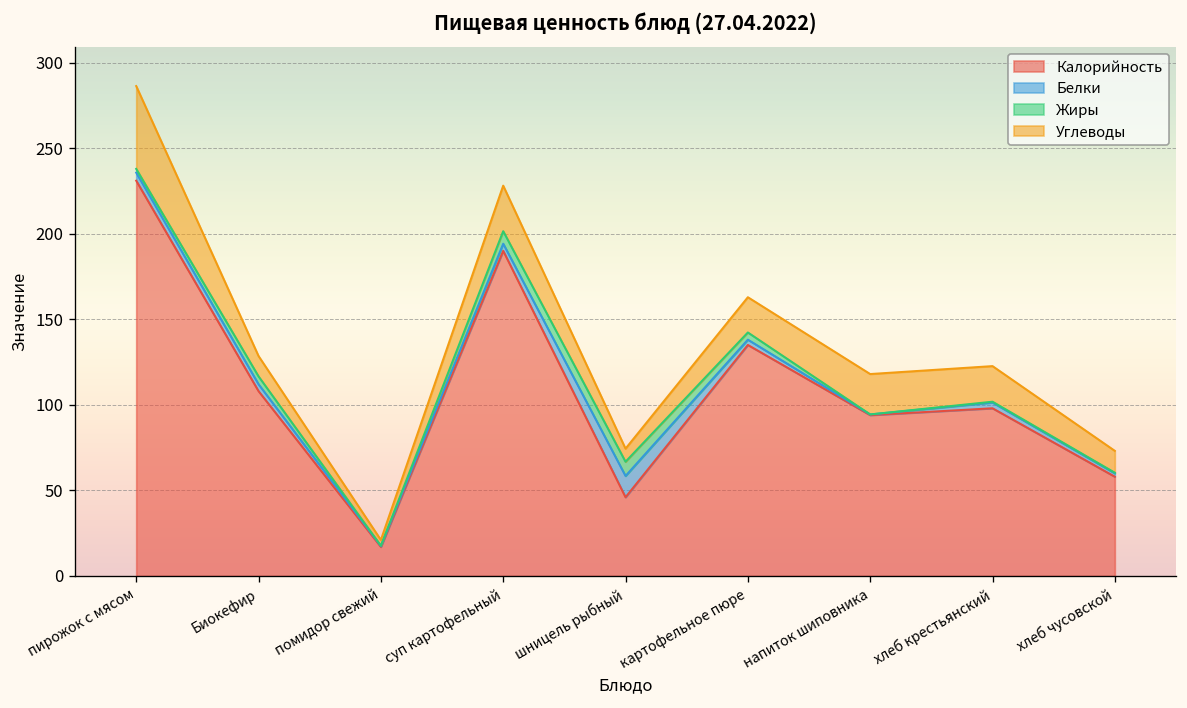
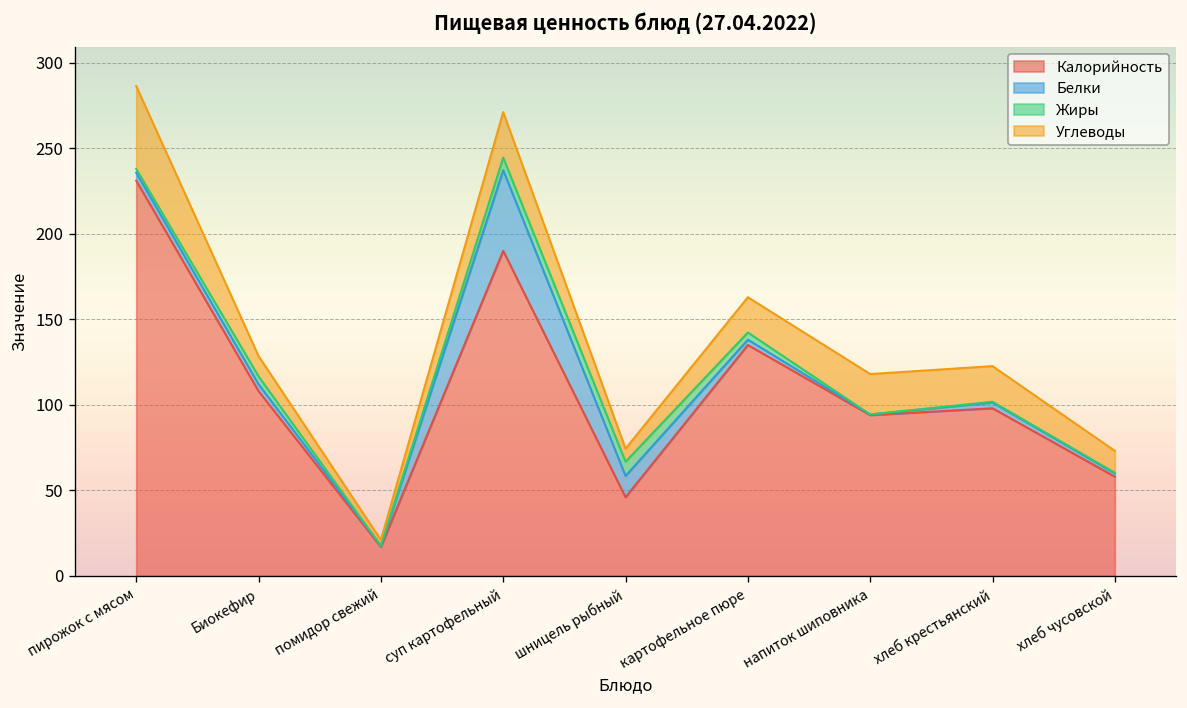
  {
    "Калорийность": {
      "пирожок с мясом": 231,
      "Биокефир": 108,
      "суп картофельный": 190,
      "шницель рыбный": 46,
      "картофельное пюре": 135,
      "хлеб крестьянский": 98,
      "хлеб чусовской": 58
    },
    "Белки": {
      "пирожок с мясом": 5,
      "Биокефир": 4,
-     "суп картофельный": 4,
+     "суп картофельный": 47,
      "шницель рыбный": 12,
      "картофельное пюре": 3
    },
    "Жиры": {
      "пирожок с мясом": 2,
      "Биокефир": 5,
      "суп картофельный": 7,
      "шницель рыбный": 8,
      "картофельное пюре": 4
    },
    "Углеводы": {
      "пирожок с мясом": 48,
      "Биокефир": 12,
      "помидор свежий": 3,
      "суп картофельный": 27,
      "шницель рыбный": 8,
      "картофельное пюре": 21,
      "напиток шиповника": 24,
      "хлеб крестьянский": 21,
      "хлеб чусовской": 13
    }
  }
